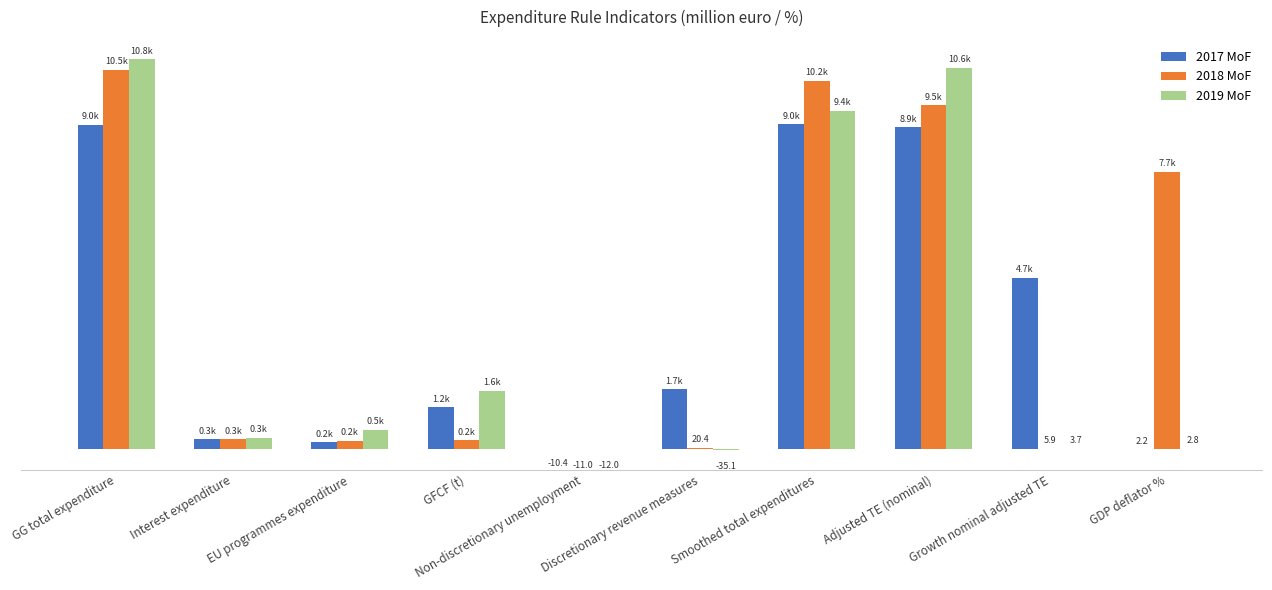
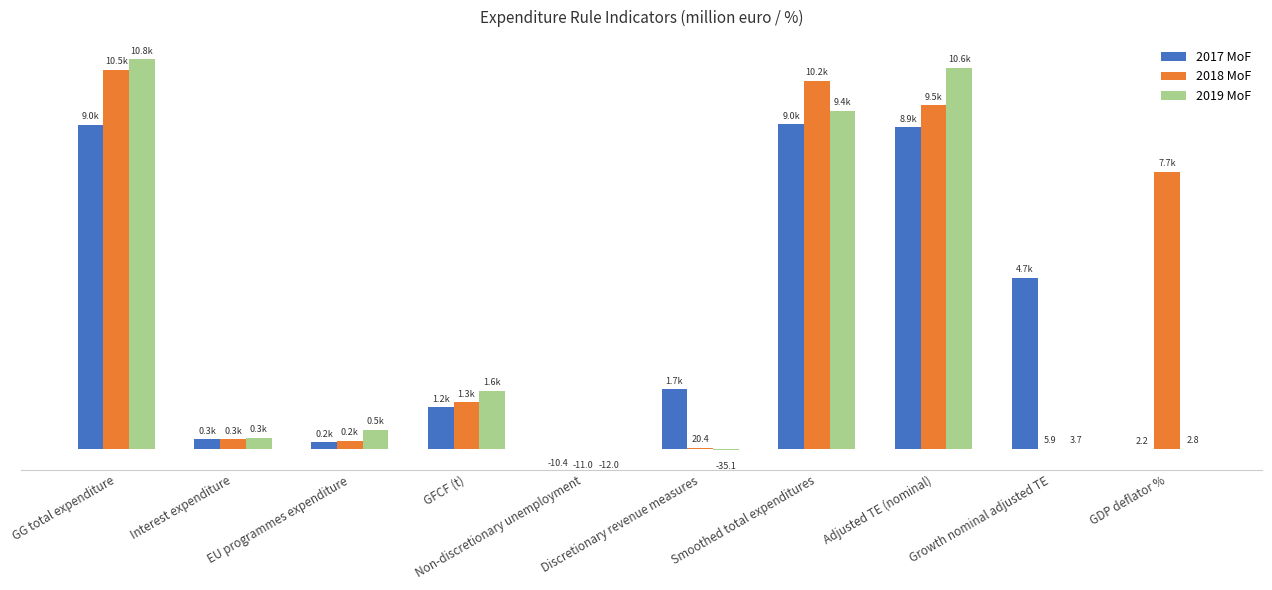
  {
    "2017 MoF": {
      "GG total expenditure": "9.0k",
      "Interest expenditure": "0.3k",
      "EU programmes expenditure": "0.2k",
      "GFCF (t)": "1.2k",
      "Non-discretionary unemployment": "-10.4",
      "Discretionary revenue measures": "1.7k",
      "Smoothed total expenditures": "9.0k",
      "Adjusted TE (nominal)": "8.9k",
      "Growth nominal adjusted TE": "4.7k",
      "GDP deflator %": "2.2"
    },
    "2018 MoF": {
      "GG total expenditure": "10.5k",
      "Interest expenditure": "0.3k",
      "EU programmes expenditure": "0.2k",
-     "GFCF (t)": "0.2k",
+     "GFCF (t)": "1.3k",
      "Non-discretionary unemployment": "-11.0",
      "Discretionary revenue measures": "20.4",
      "Smoothed total expenditures": "10.2k",
      "Adjusted TE (nominal)": "9.5k",
      "Growth nominal adjusted TE": "5.9",
      "GDP deflator %": "7.7k"
    },
    "2019 MoF": {
      "GG total expenditure": "10.8k",
      "Interest expenditure": "0.3k",
      "EU programmes expenditure": "0.5k",
      "GFCF (t)": "1.6k",
      "Non-discretionary unemployment": "-12.0",
      "Discretionary revenue measures": "-35.1",
      "Smoothed total expenditures": "9.4k",
      "Adjusted TE (nominal)": "10.6k",
      "Growth nominal adjusted TE": "3.7",
      "GDP deflator %": "2.8"
    }
  }
